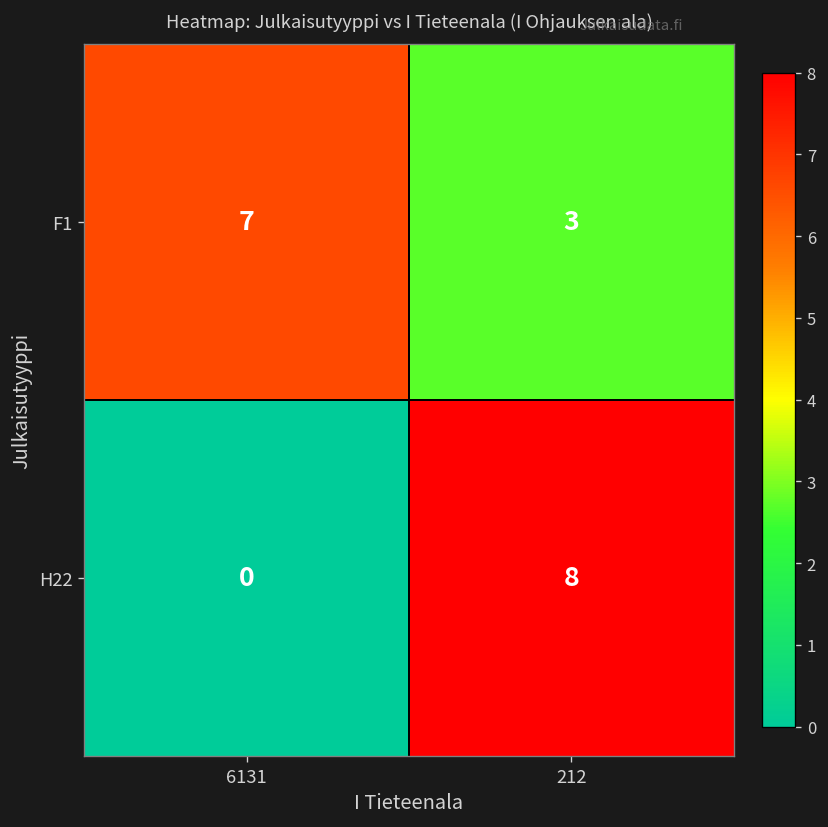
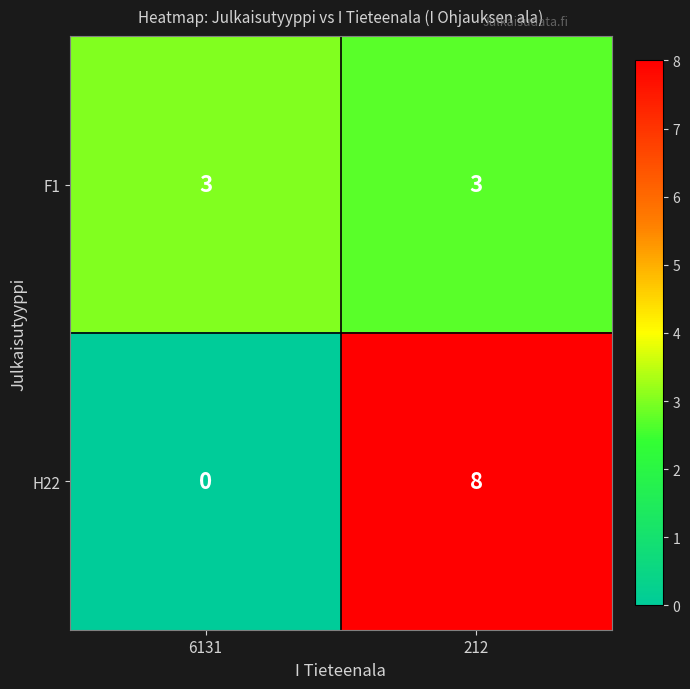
  {
    "F1": {
-     "6131": 7,
+     "6131": 3,
      "212": 3
    },
    "H22": {
      "6131": 0,
      "212": 8
    }
  }
